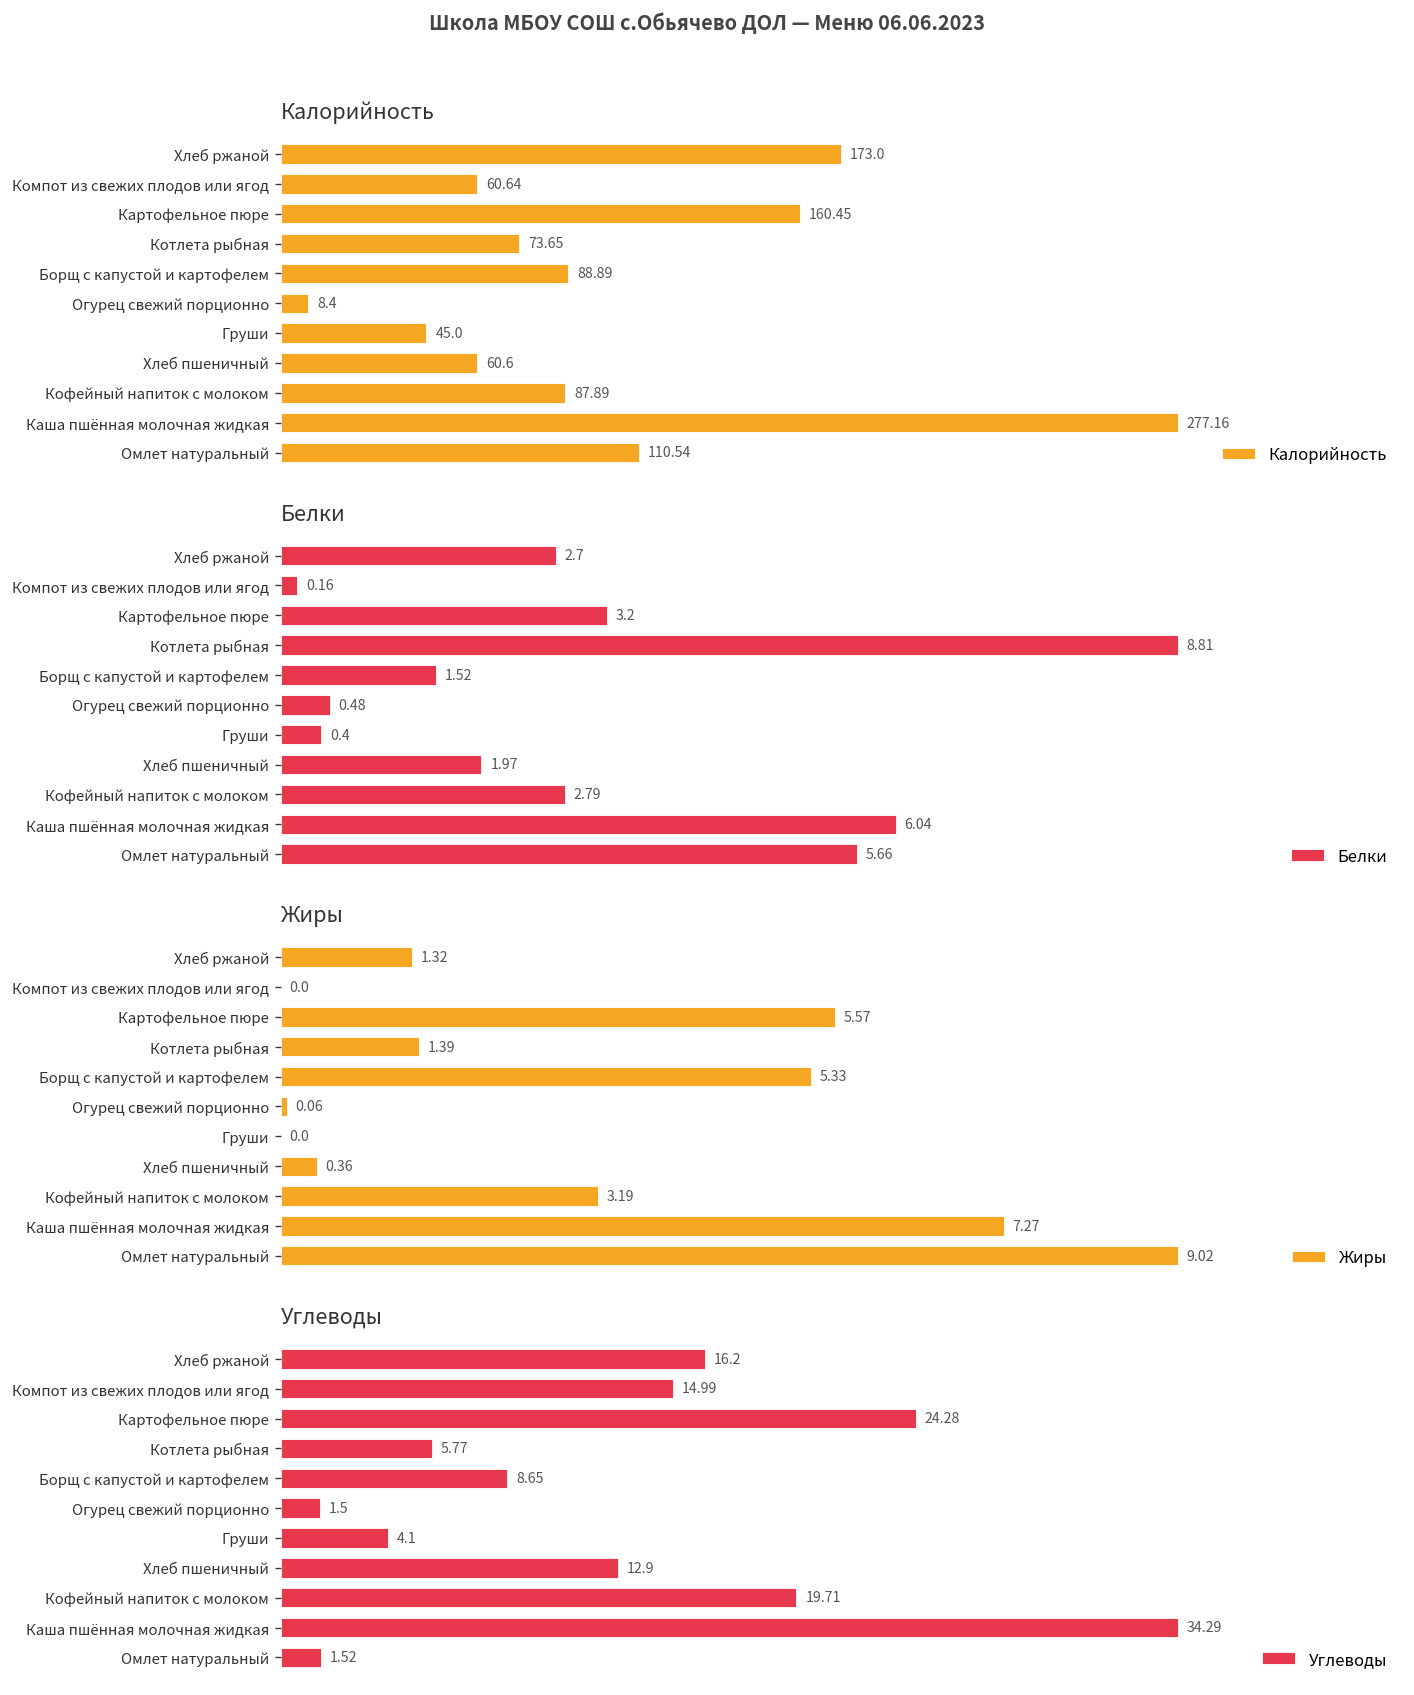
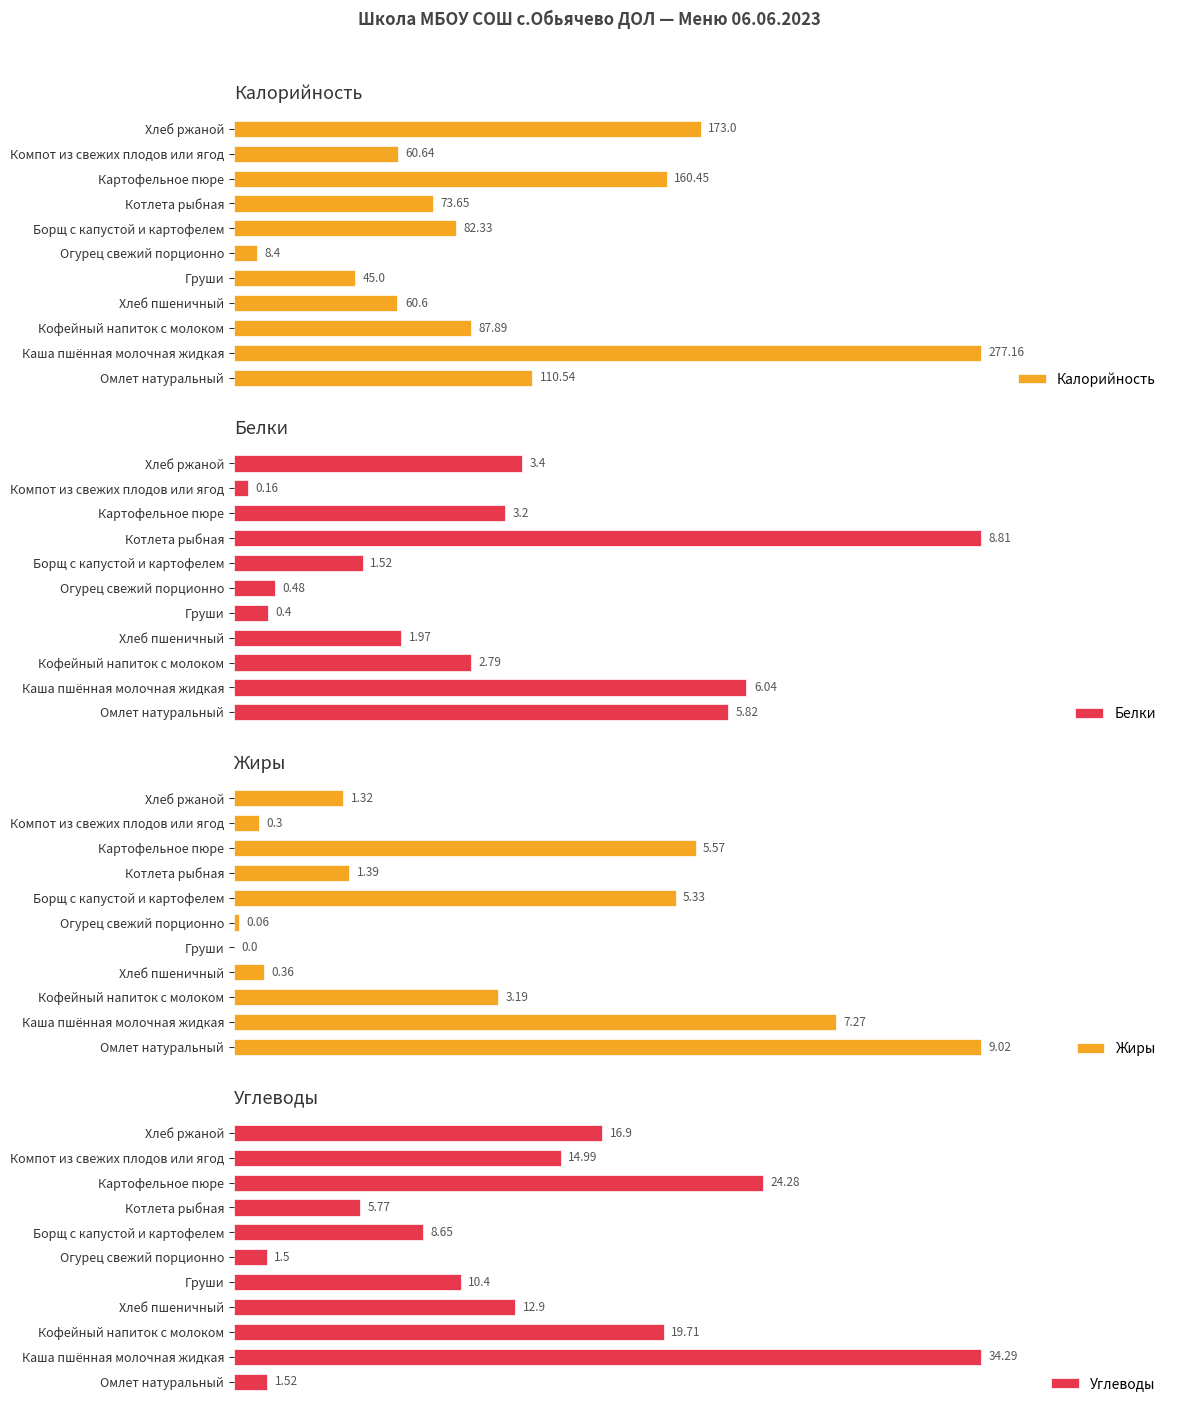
  {
    "Калорийность": {
      "Хлеб ржаной": 173.0,
      "Компот из свежих плодов или ягод": 60.64,
      "Картофельное пюре": 160.45,
      "Котлета рыбная": 73.65,
-     "Борщ с капустой и картофелем": 88.89,
+     "Борщ с капустой и картофелем": 82.33,
      "Огурец свежий порционно": 8.4,
      "Груши": 45.0,
      "Хлеб пшеничный": 60.6,
      "Кофейный напиток с молоком": 87.89,
      "Каша пшённая молочная жидкая": 277.16,
      "Омлет натуральный": 110.54
    },
    "Белки": {
-     "Хлеб ржаной": 2.7,
+     "Хлеб ржаной": 3.4,
      "Компот из свежих плодов или ягод": 0.16,
      "Картофельное пюре": 3.2,
      "Котлета рыбная": 8.81,
      "Борщ с капустой и картофелем": 1.52,
      "Огурец свежий порционно": 0.48,
      "Груши": 0.4,
      "Хлеб пшеничный": 1.97,
      "Кофейный напиток с молоком": 2.79,
      "Каша пшённая молочная жидкая": 6.04,
-     "Омлет натуральный": 5.66
+     "Омлет натуральный": 5.82
    },
    "Жиры": {
      "Хлеб ржаной": 1.32,
-     "Компот из свежих плодов или ягод": 0.0,
+     "Компот из свежих плодов или ягод": 0.3,
      "Картофельное пюре": 5.57,
      "Котлета рыбная": 1.39,
      "Борщ с капустой и картофелем": 5.33,
      "Огурец свежий порционно": 0.06,
      "Груши": 0.0,
      "Хлеб пшеничный": 0.36,
      "Кофейный напиток с молоком": 3.19,
      "Каша пшённая молочная жидкая": 7.27,
      "Омлет натуральный": 9.02
    },
    "Углеводы": {
-     "Хлеб ржаной": 16.2,
+     "Хлеб ржаной": 16.9,
      "Компот из свежих плодов или ягод": 14.99,
      "Картофельное пюре": 24.28,
      "Котлета рыбная": 5.77,
      "Борщ с капустой и картофелем": 8.65,
      "Огурец свежий порционно": 1.5,
-     "Груши": 4.1,
+     "Груши": 10.4,
      "Хлеб пшеничный": 12.9,
      "Кофейный напиток с молоком": 19.71,
      "Каша пшённая молочная жидкая": 34.29,
      "Омлет натуральный": 1.52
    }
  }
